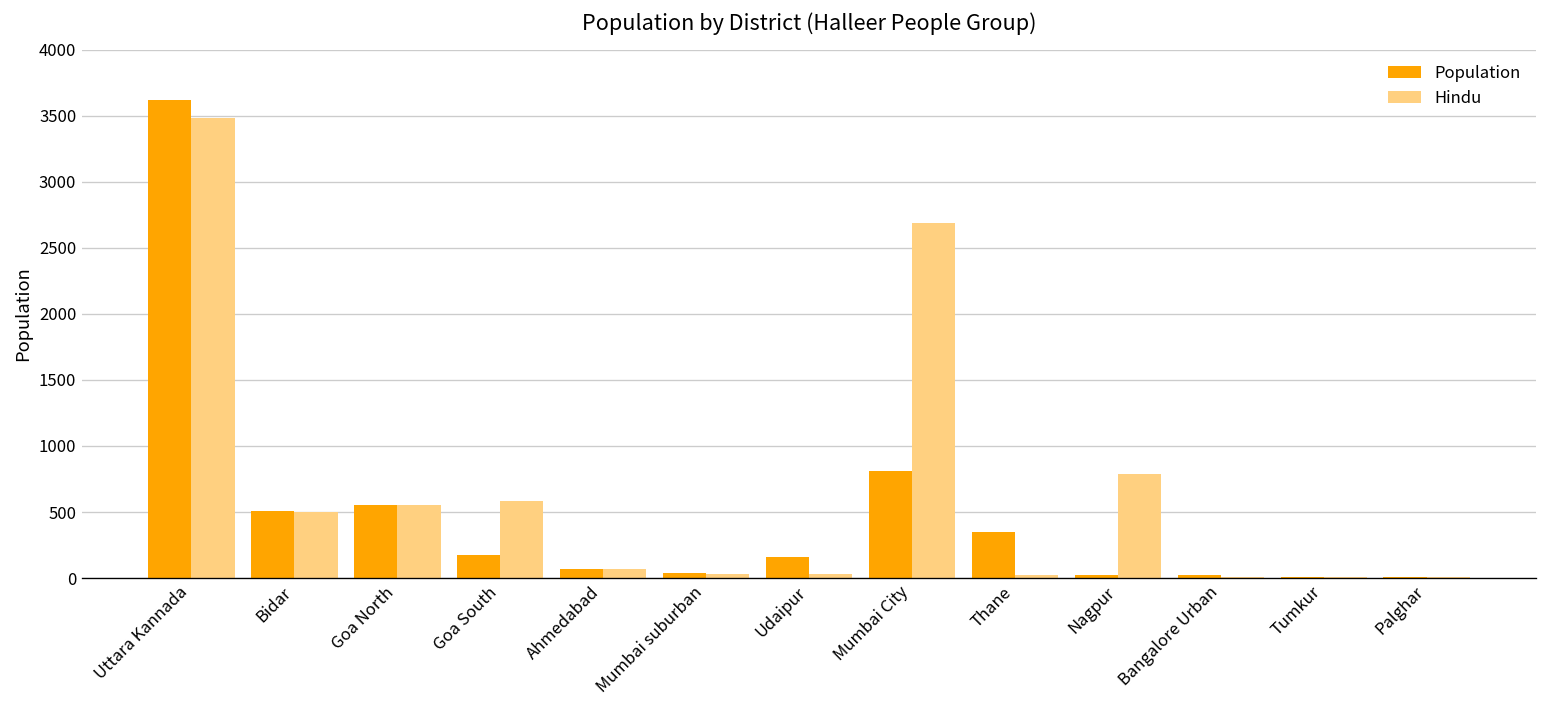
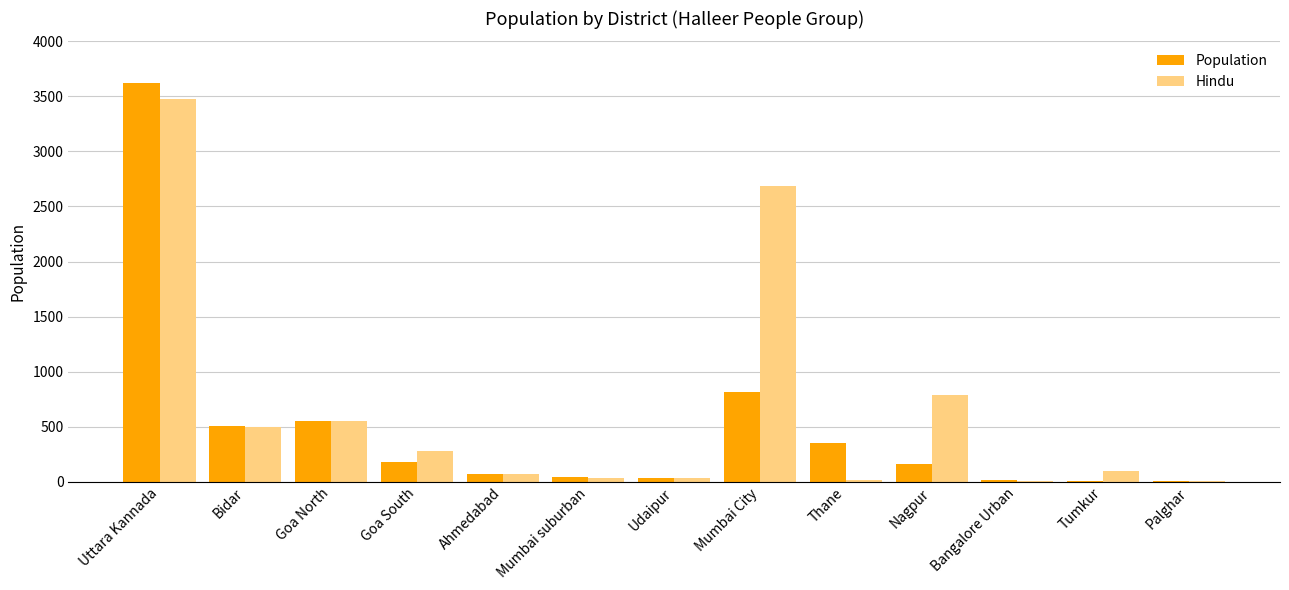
  {
    "Population": {
      "Uttara Kannada": 3620,
      "Bidar": 510,
      "Goa North": 550,
      "Goa South": 180,
      "Ahmedabad": 70,
      "Mumbai suburban": 40,
-     "Udaipur": 160,
+     "Udaipur": 30,
      "Mumbai City": 810,
      "Thane": 350,
-     "Nagpur": 20
+     "Nagpur": 160
    },
    "Hindu": {
      "Uttara Kannada": 3480,
      "Bidar": 500,
      "Goa North": 550,
-     "Goa South": 590,
+     "Goa South": 280,
      "Ahmedabad": 70,
      "Mumbai suburban": 30,
      "Udaipur": 30,
      "Mumbai City": 2680,
      "Nagpur": 790,
-     "Tumkur": 10
+     "Tumkur": 100
    }
  }
